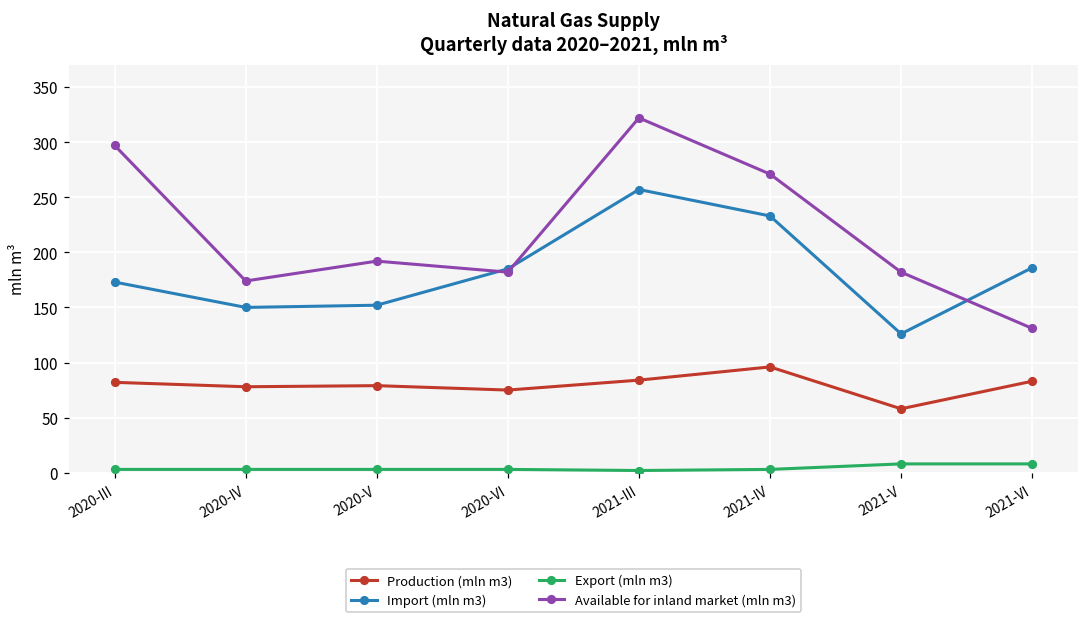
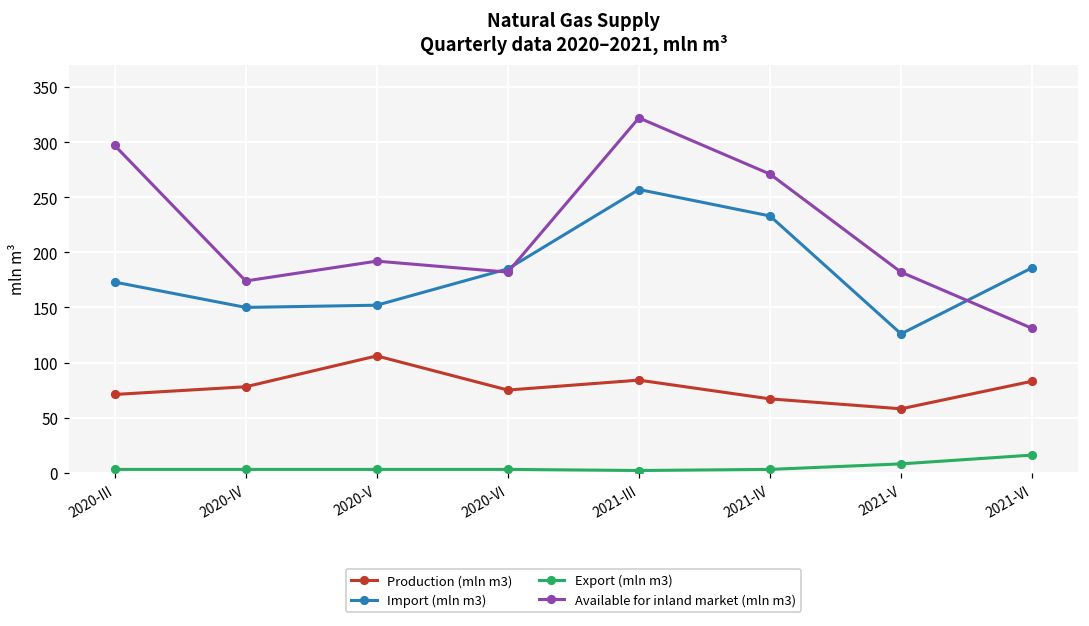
  {
    "Production (mln m3)": {
-     "2020-III": 82,
+     "2020-III": 71,
      "2020-IV": 78,
-     "2020-V": 79,
+     "2020-V": 106,
      "2020-VI": 75,
      "2021-III": 84,
-     "2021-IV": 96,
+     "2021-IV": 67,
      "2021-V": 58,
      "2021-VI": 83
    },
    "Import (mln m3)": {
      "2020-III": 173,
      "2020-IV": 150,
      "2020-V": 152,
      "2020-VI": 185,
      "2021-III": 257,
      "2021-IV": 233,
      "2021-V": 126,
      "2021-VI": 186
    },
    "Export (mln m3)": {
      "2020-III": 3,
      "2020-IV": 3,
      "2020-V": 3,
      "2020-VI": 3,
      "2021-III": 2,
      "2021-IV": 3,
      "2021-V": 8,
-     "2021-VI": 8
+     "2021-VI": 16
    },
    "Available for inland market (mln m3)": {
      "2020-III": 297,
      "2020-IV": 174,
      "2020-V": 192,
      "2020-VI": 182,
      "2021-III": 322,
      "2021-IV": 271,
      "2021-V": 182,
      "2021-VI": 131
    }
  }
